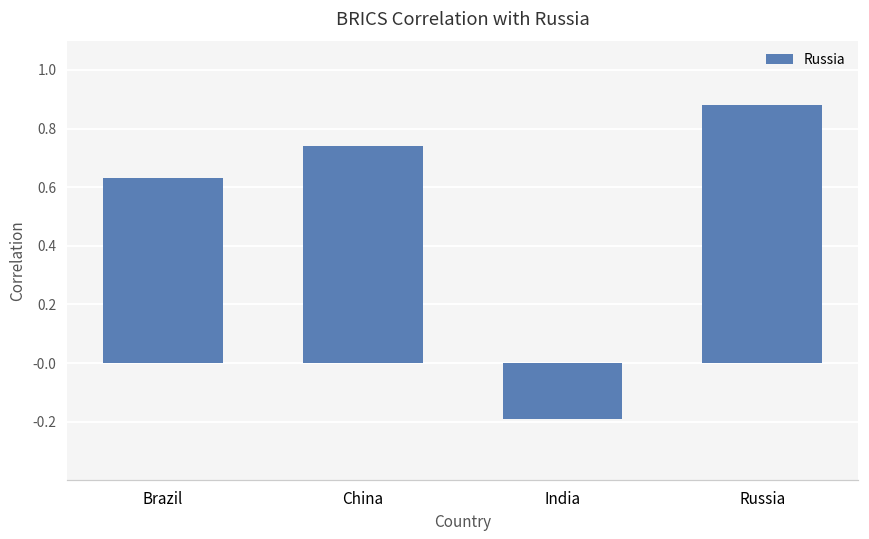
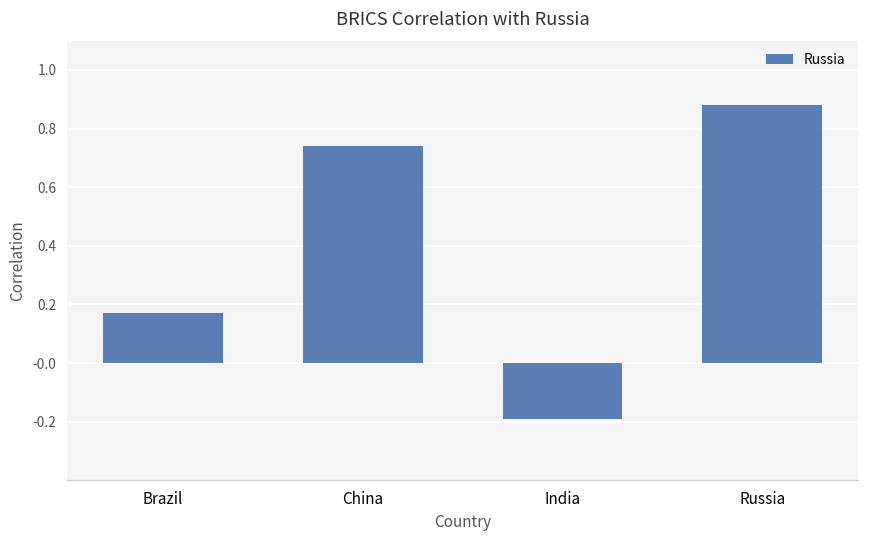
  {
-   "Brazil": 0.63,
+   "Brazil": 0.17,
    "China": 0.74,
    "India": -0.19,
    "Russia": 0.88
  }
